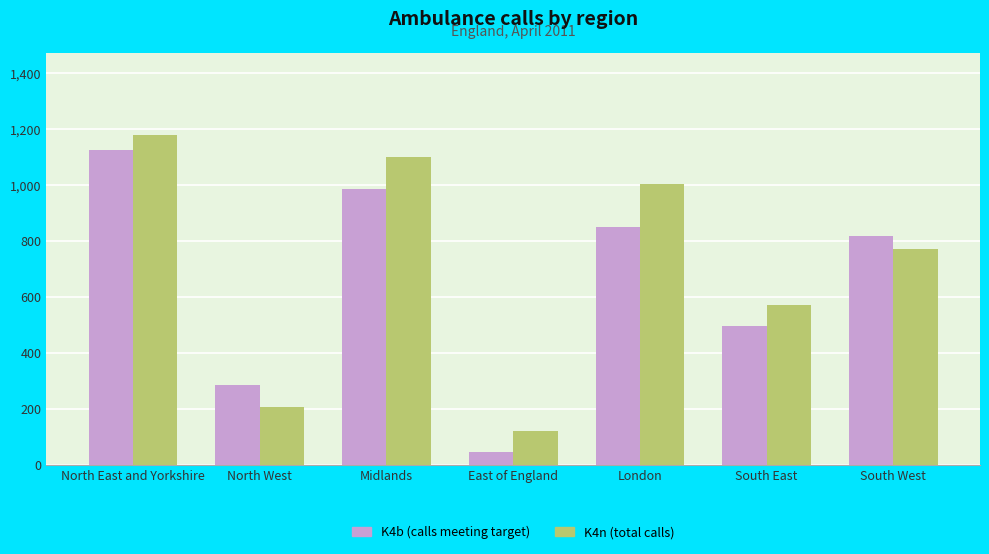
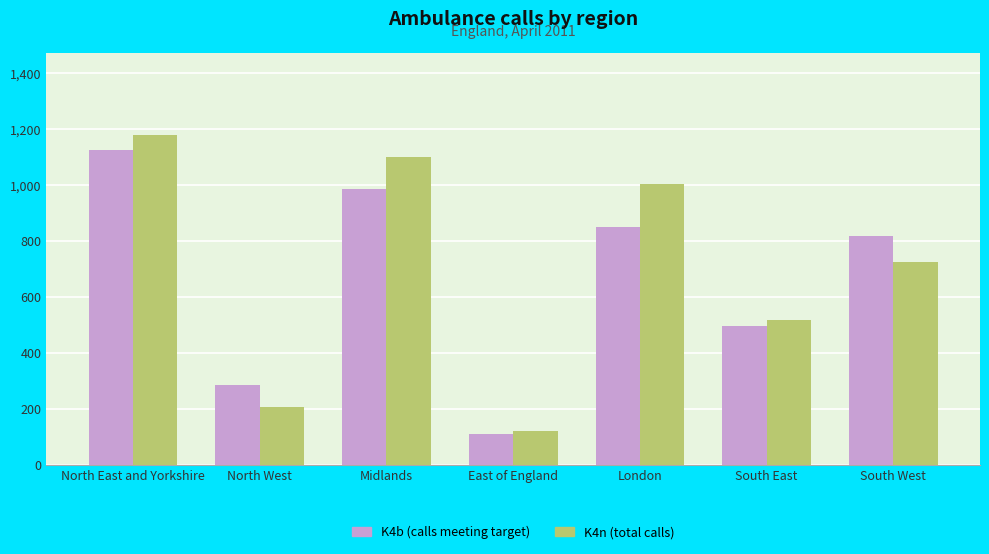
  {
    "K4b (calls meeting target)": {
      "North East and Yorkshire": "1,130",
      "North West": "290",
      "Midlands": "990",
-     "East of England": "50",
+     "East of England": "110",
      "London": "850",
      "South East": "500",
      "South West": "820"
    },
    "K4n (total calls)": {
      "North East and Yorkshire": "1,180",
      "North West": "210",
      "Midlands": "1,100",
      "East of England": "120",
      "London": "1,000",
-     "South East": "570",
-     "South West": "770"
+     "South East": "520",
+     "South West": "730"
    }
  }
